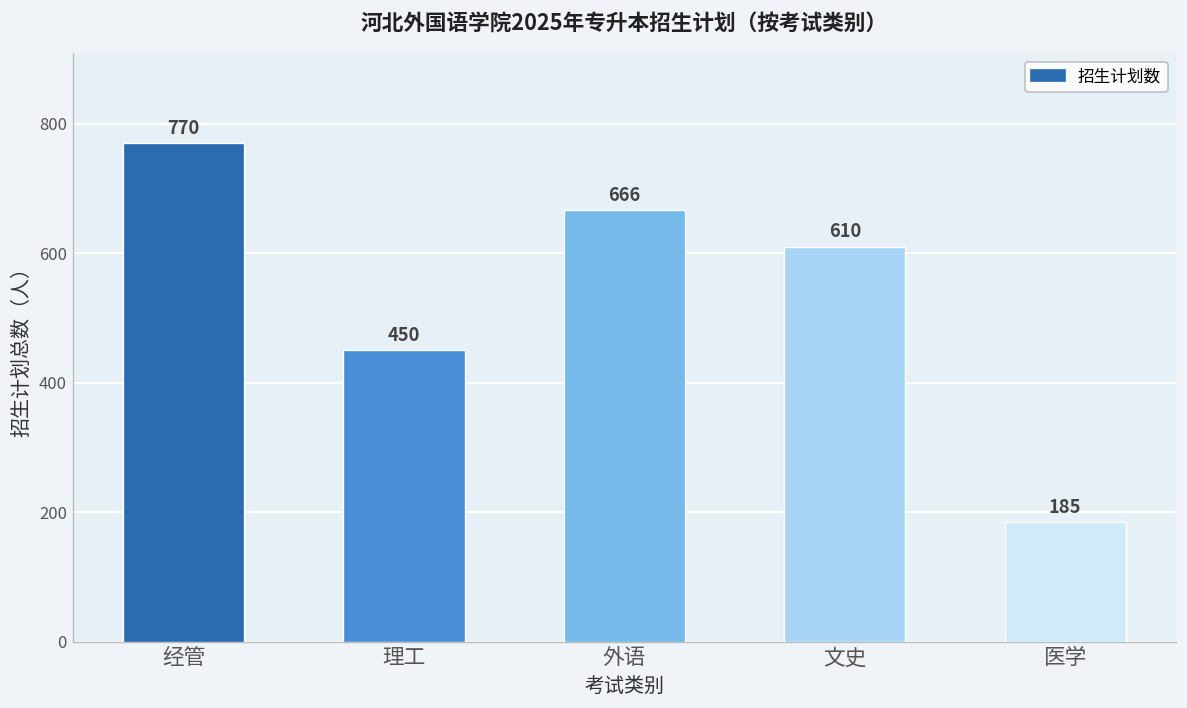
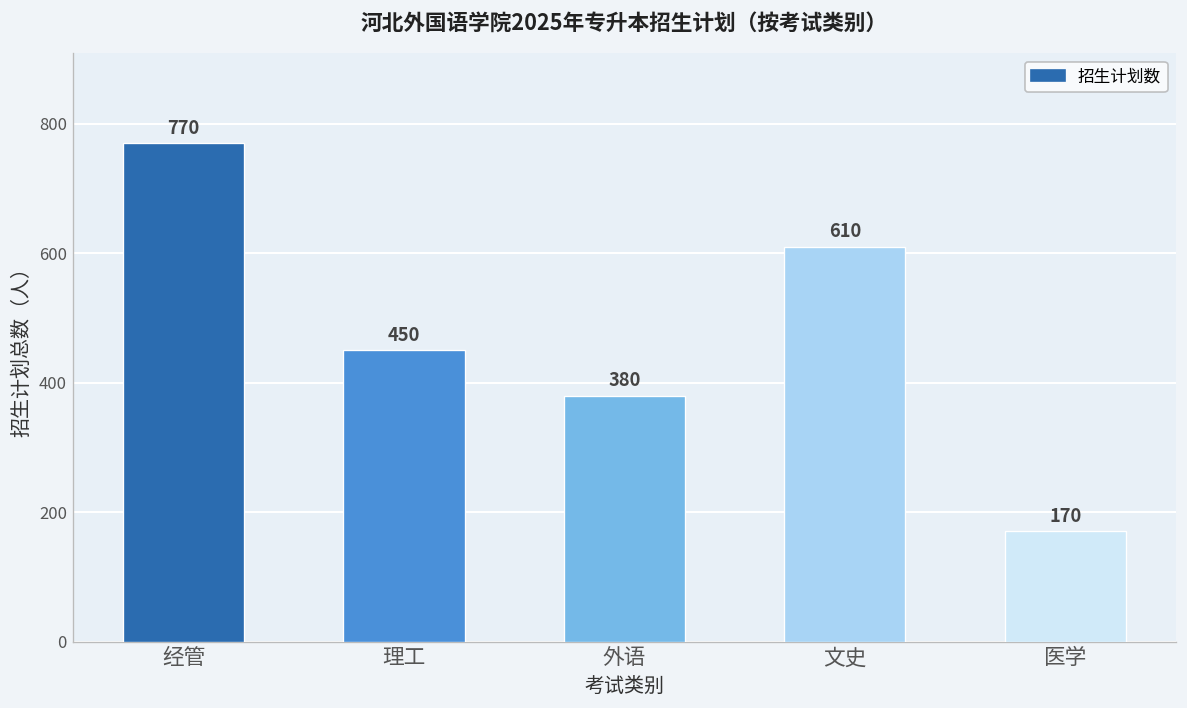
  {
    "经管": 770,
    "理工": 450,
-   "外语": 666,
+   "外语": 380,
    "文史": 610,
-   "医学": 185
+   "医学": 170
  }
